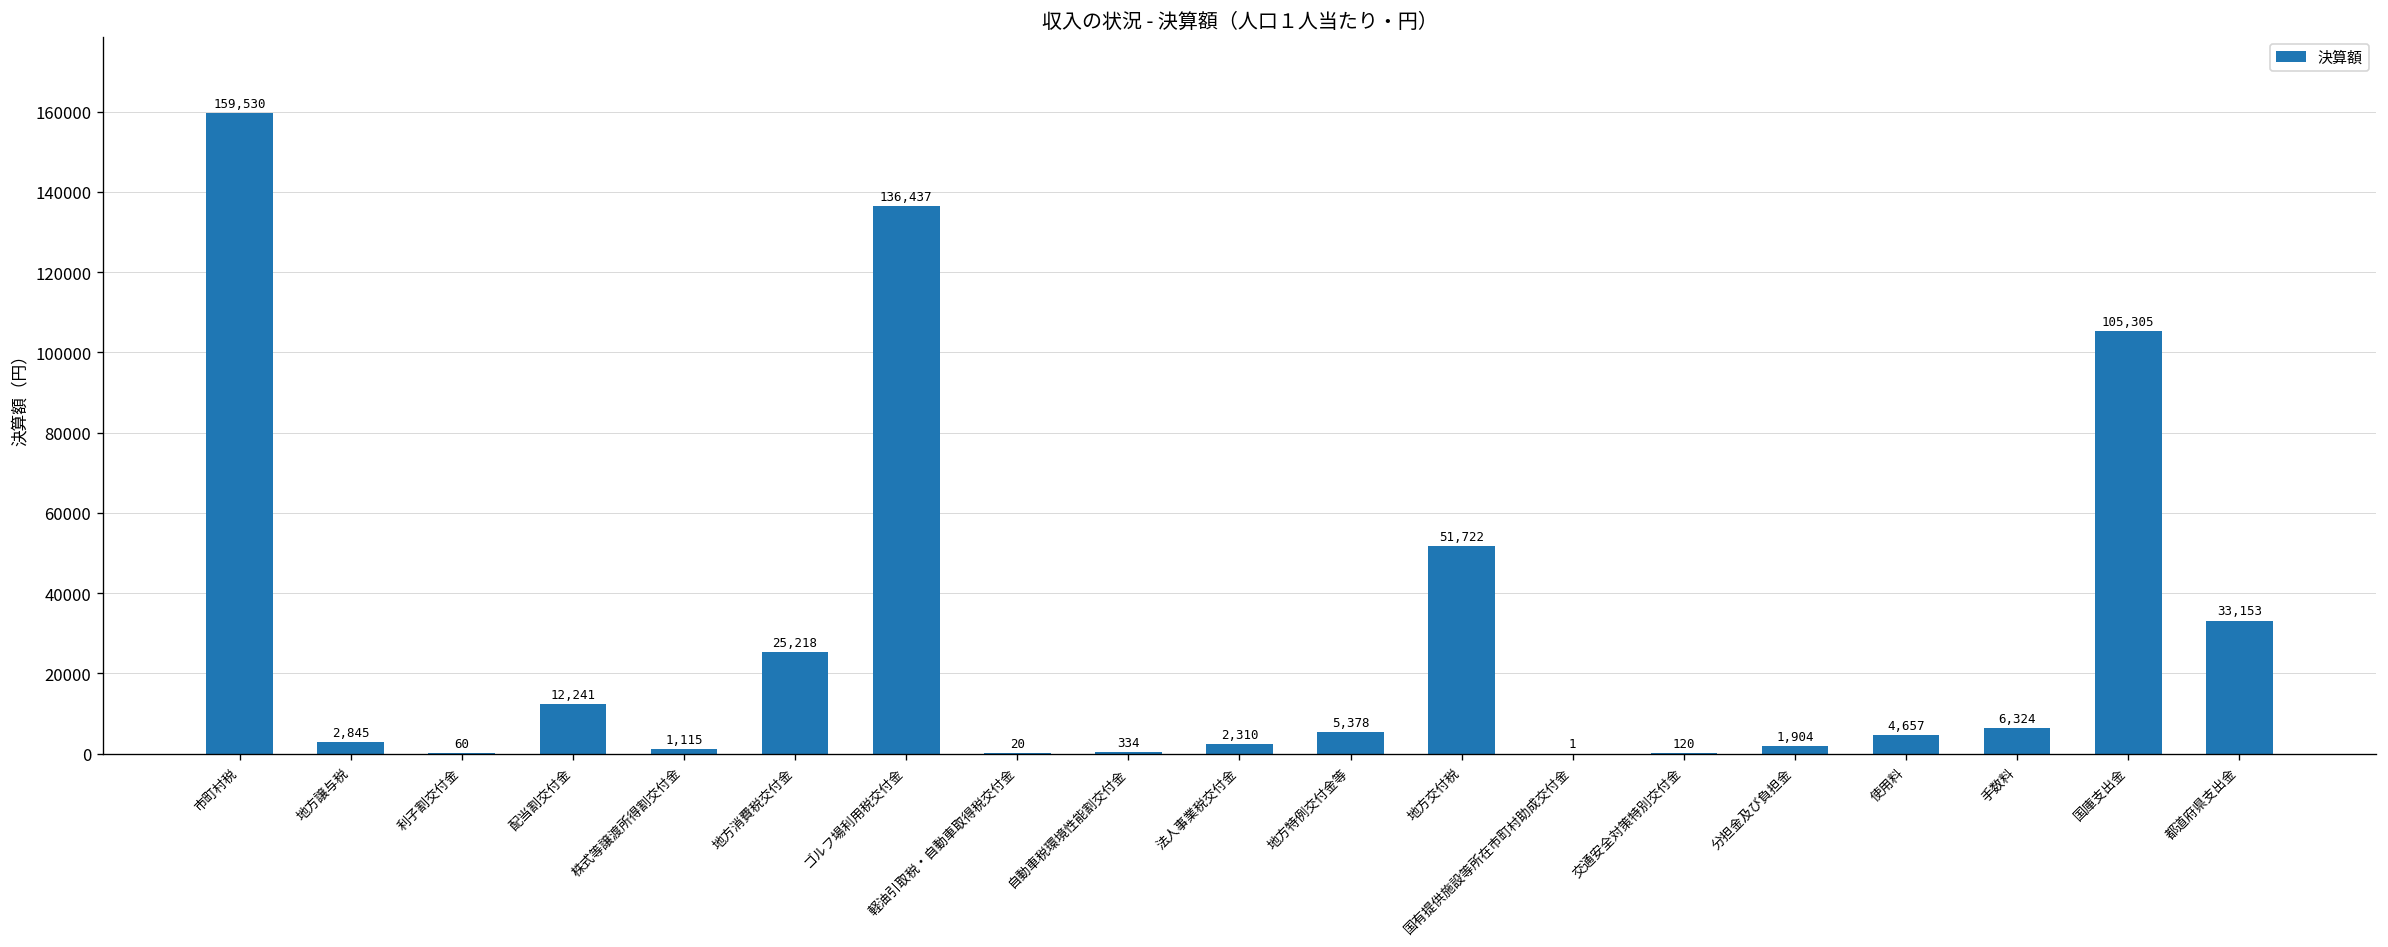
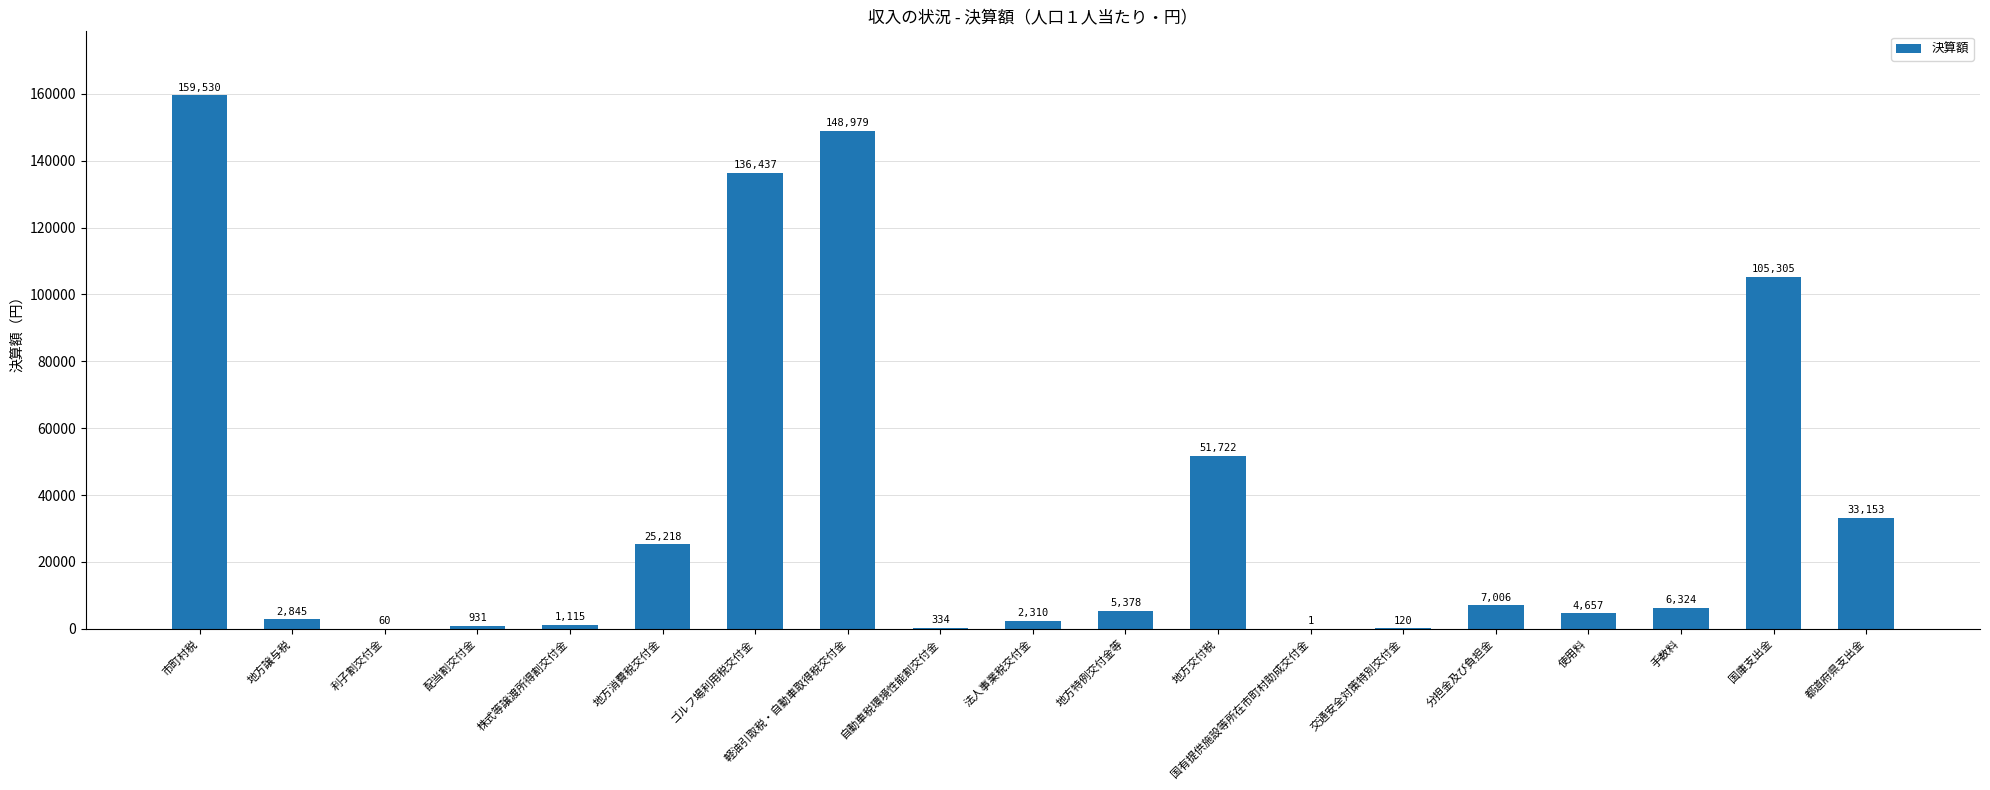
  {
    "市町村税": "159,530",
    "地方譲与税": "2,845",
    "利子割交付金": "60",
-   "配当割交付金": "12,241",
+   "配当割交付金": "931",
    "株式等譲渡所得割交付金": "1,115",
    "地方消費税交付金": "25,218",
    "ゴルフ場利用税交付金": "136,437",
-   "軽油引取税・自動車取得税交付金": "20",
+   "軽油引取税・自動車取得税交付金": "148,979",
    "自動車税環境性能割交付金": "334",
    "法人事業税交付金": "2,310",
    "地方特例交付金等": "5,378",
    "地方交付税": "51,722",
    "国有提供施設等所在市町村助成交付金": "1",
    "交通安全対策特別交付金": "120",
-   "分担金及び負担金": "1,904",
+   "分担金及び負担金": "7,006",
    "使用料": "4,657",
    "手数料": "6,324",
    "国庫支出金": "105,305",
    "都道府県支出金": "33,153"
  }
